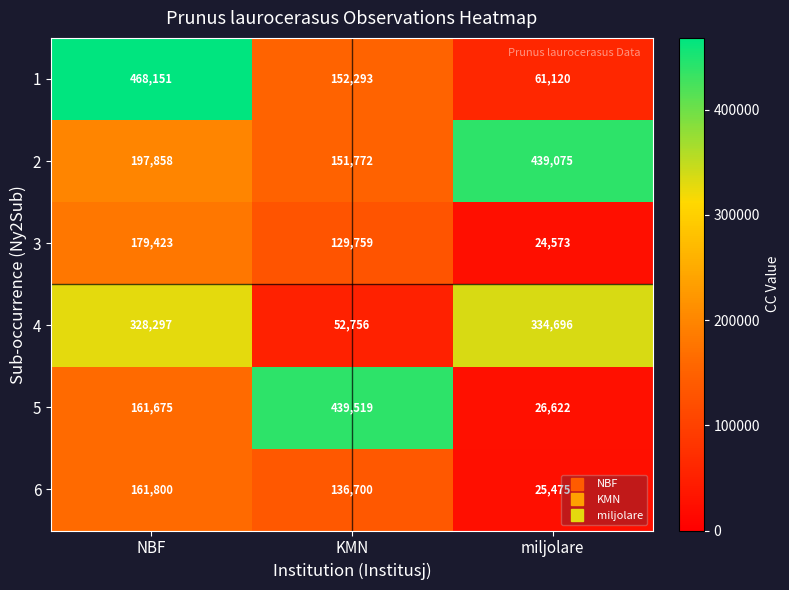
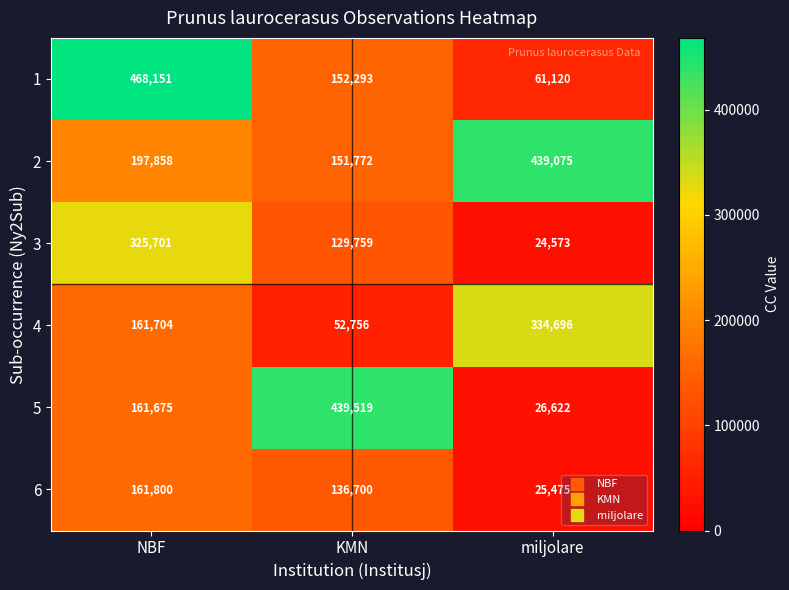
  {
    "1": {
      "NBF": "468,151",
      "KMN": "152,293"
    },
    "2": {
      "NBF": "197,858",
      "KMN": "151,772",
      "miljolare": "439,075"
    },
    "3": {
-     "NBF": "179,423",
+     "NBF": "325,701",
      "KMN": "129,759",
      "miljolare": "24,573"
    },
    "4": {
-     "NBF": "328,297",
+     "NBF": "161,704",
      "KMN": "52,756",
      "miljolare": "334,696"
    },
    "5": {
      "NBF": "161,675",
      "KMN": "439,519",
      "miljolare": "26,622"
    },
    "6": {
      "NBF": "161,800",
      "KMN": "136,700"
    }
  }
